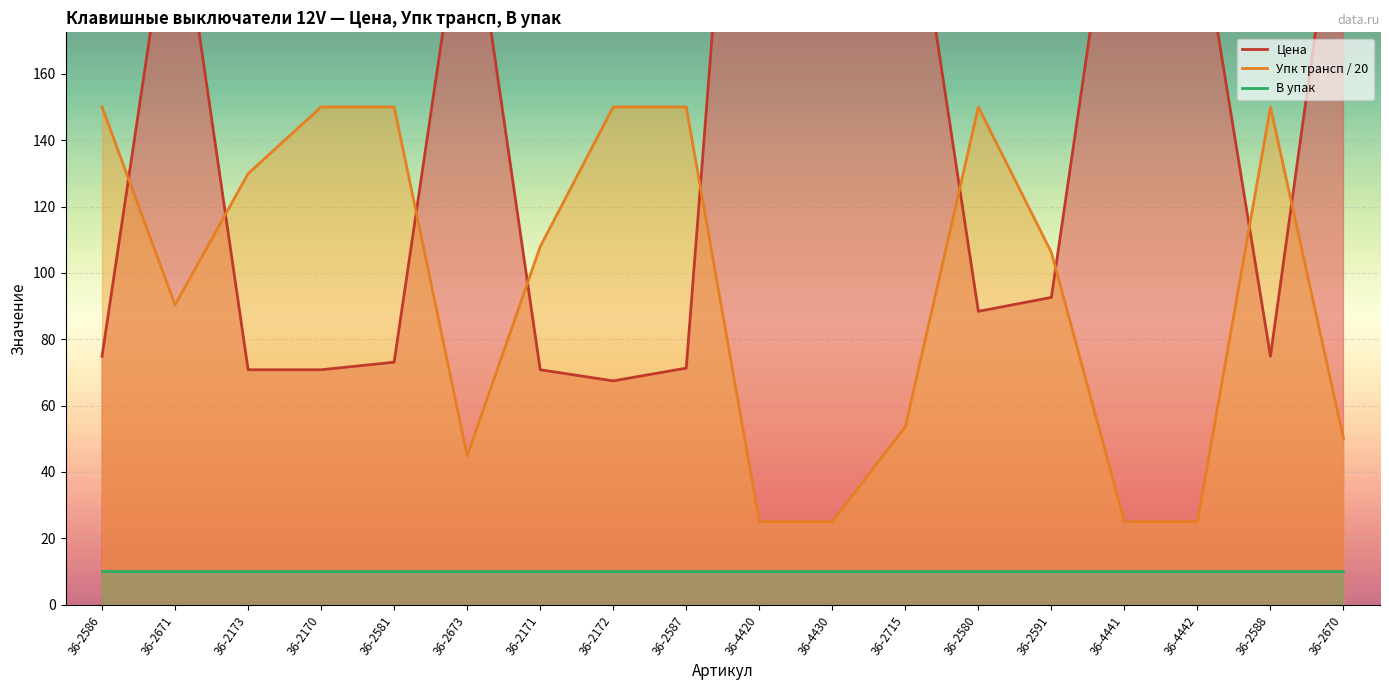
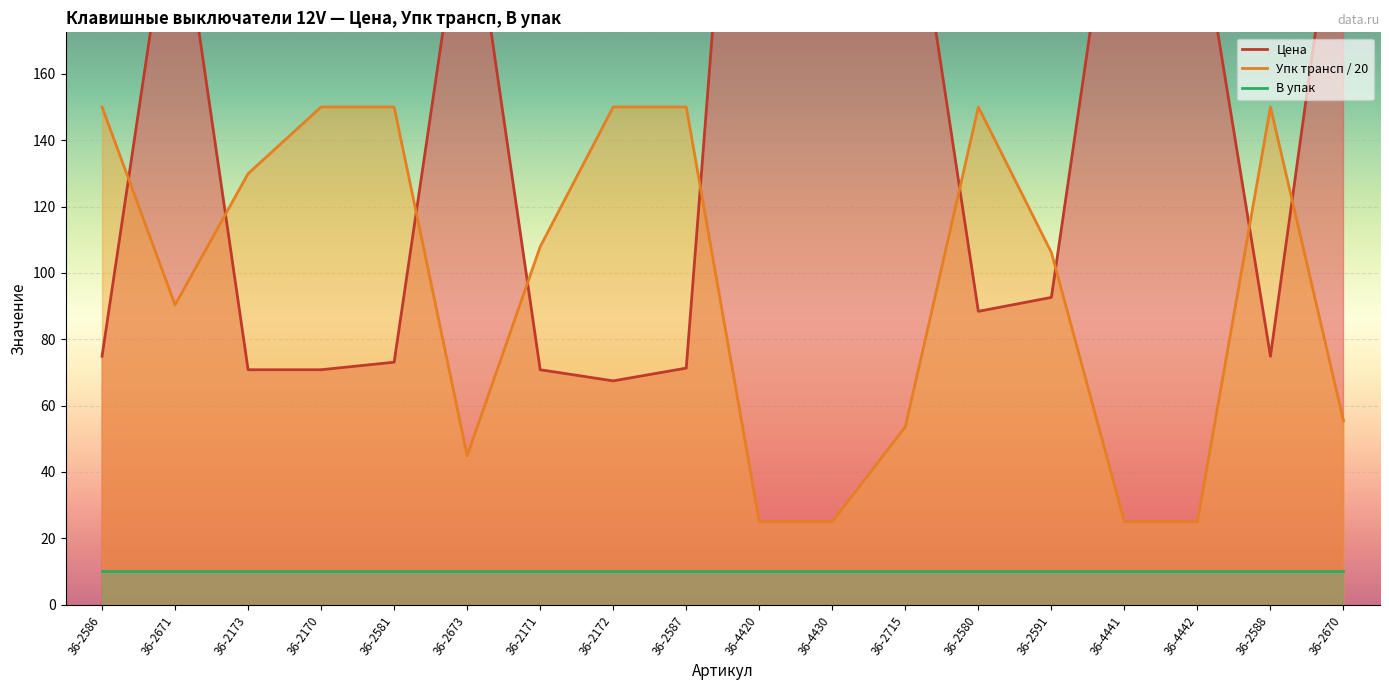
  {
    "Упк трансп / 20": {
      "36-2586": 150,
      "36-2671": 90,
      "36-2173": 130,
      "36-2170": 150,
      "36-2581": 150,
      "36-2673": 45,
      "36-2171": 108,
      "36-2172": 150,
      "36-2587": 150,
      "36-4420": 25,
      "36-4430": 25,
      "36-2715": 54,
      "36-2580": 150,
      "36-2591": 106,
      "36-4441": 25,
      "36-4442": 25,
      "36-2588": 150,
-     "36-2670": 50
+     "36-2670": 55
    }
  }
